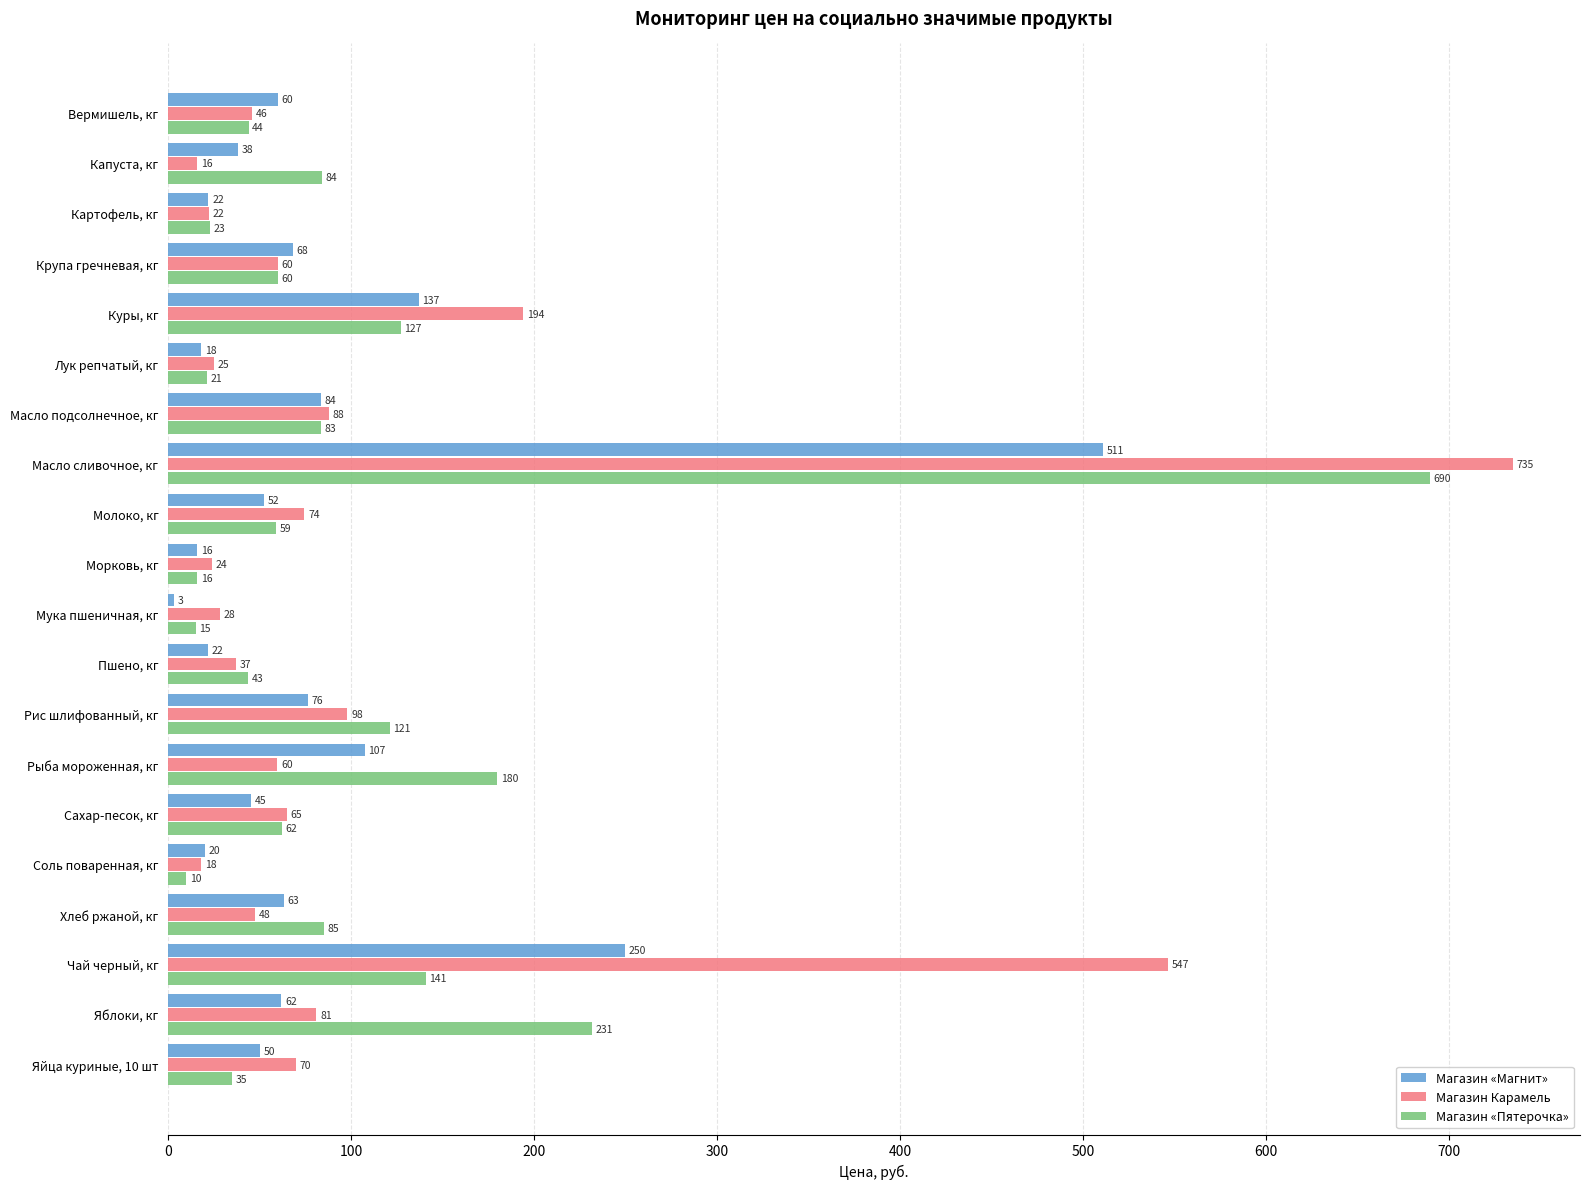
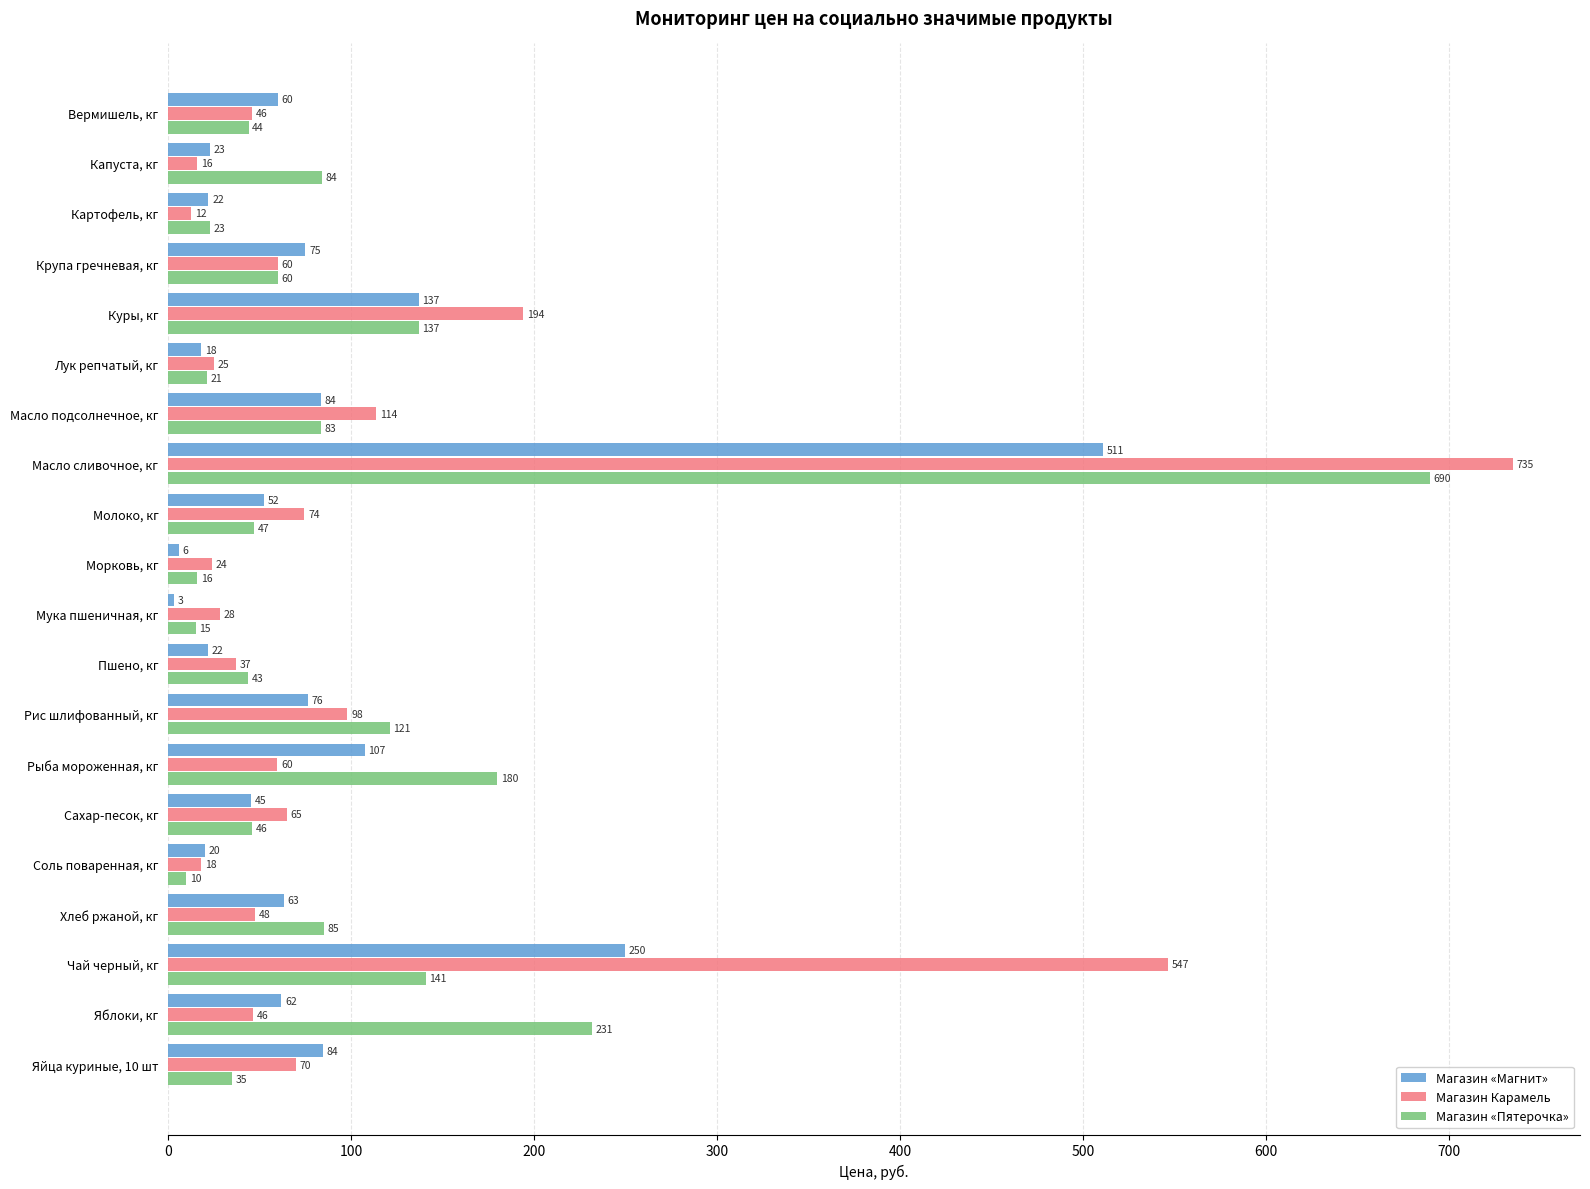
  {
    "Магазин «Магнит»": {
      "Вермишель, кг": 60,
-     "Капуста, кг": 38,
+     "Капуста, кг": 23,
      "Картофель, кг": 22,
-     "Крупа гречневая, кг": 68,
+     "Крупа гречневая, кг": 75,
      "Куры, кг": 137,
      "Лук репчатый, кг": 18,
      "Масло подсолнечное, кг": 84,
      "Масло сливочное, кг": 511,
      "Молоко, кг": 52,
-     "Морковь, кг": 16,
+     "Морковь, кг": 6,
      "Мука пшеничная, кг": 3,
      "Пшено, кг": 22,
      "Рис шлифованный, кг": 76,
      "Рыба мороженная, кг": 107,
      "Сахар-песок, кг": 45,
      "Соль поваренная, кг": 20,
      "Хлеб ржаной, кг": 63,
      "Чай черный, кг": 250,
      "Яблоки, кг": 62,
-     "Яйца куриные, 10 шт": 50
+     "Яйца куриные, 10 шт": 84
    },
    "Магазин Карамель": {
      "Вермишель, кг": 46,
      "Капуста, кг": 16,
-     "Картофель, кг": 22,
+     "Картофель, кг": 12,
      "Крупа гречневая, кг": 60,
      "Куры, кг": 194,
      "Лук репчатый, кг": 25,
-     "Масло подсолнечное, кг": 88,
+     "Масло подсолнечное, кг": 114,
      "Масло сливочное, кг": 735,
      "Молоко, кг": 74,
      "Морковь, кг": 24,
      "Мука пшеничная, кг": 28,
      "Пшено, кг": 37,
      "Рис шлифованный, кг": 98,
      "Рыба мороженная, кг": 60,
      "Сахар-песок, кг": 65,
      "Соль поваренная, кг": 18,
      "Хлеб ржаной, кг": 48,
      "Чай черный, кг": 547,
-     "Яблоки, кг": 81,
+     "Яблоки, кг": 46,
      "Яйца куриные, 10 шт": 70
    },
    "Магазин «Пятерочка»": {
      "Вермишель, кг": 44,
      "Капуста, кг": 84,
      "Картофель, кг": 23,
      "Крупа гречневая, кг": 60,
-     "Куры, кг": 127,
+     "Куры, кг": 137,
      "Лук репчатый, кг": 21,
      "Масло подсолнечное, кг": 83,
      "Масло сливочное, кг": 690,
-     "Молоко, кг": 59,
+     "Молоко, кг": 47,
      "Морковь, кг": 16,
      "Мука пшеничная, кг": 15,
      "Пшено, кг": 43,
      "Рис шлифованный, кг": 121,
      "Рыба мороженная, кг": 180,
-     "Сахар-песок, кг": 62,
+     "Сахар-песок, кг": 46,
      "Соль поваренная, кг": 10,
      "Хлеб ржаной, кг": 85,
      "Чай черный, кг": 141,
      "Яблоки, кг": 231,
      "Яйца куриные, 10 шт": 35
    }
  }
